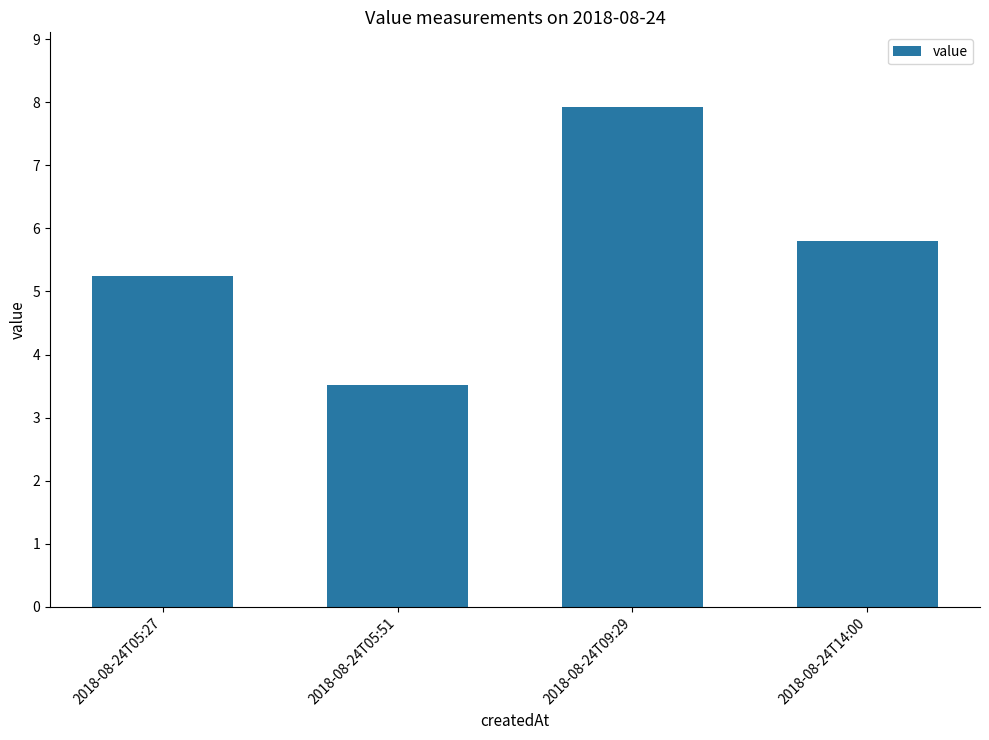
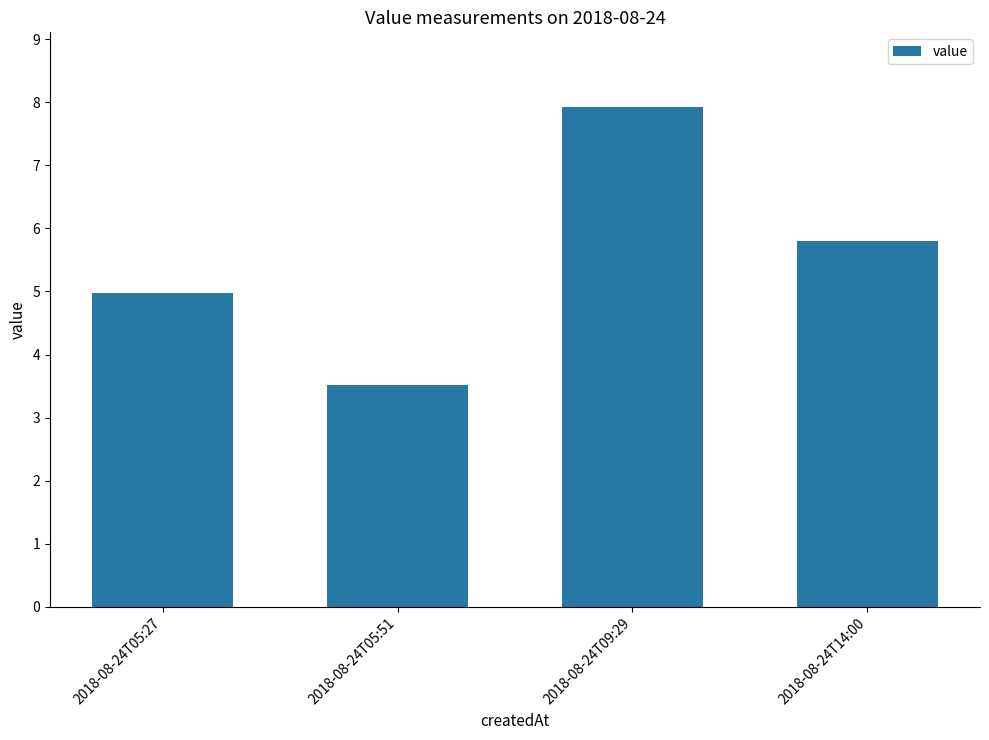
  {
-   "2018-08-24T05:27": 5.3,
+   "2018-08-24T05:27": 5.0,
    "2018-08-24T05:51": 3.5,
    "2018-08-24T09:29": 7.9,
    "2018-08-24T14:00": 5.8
  }
